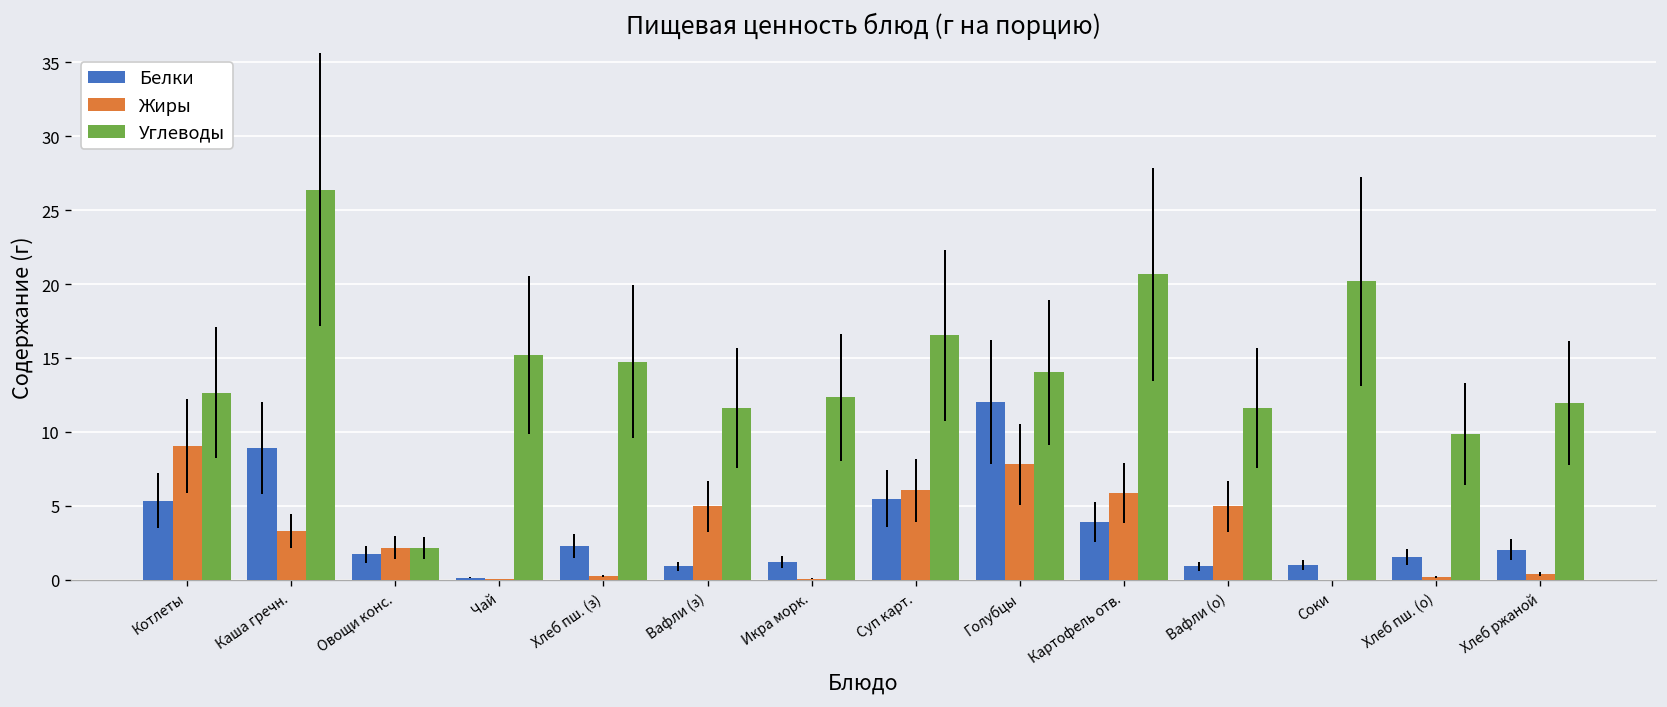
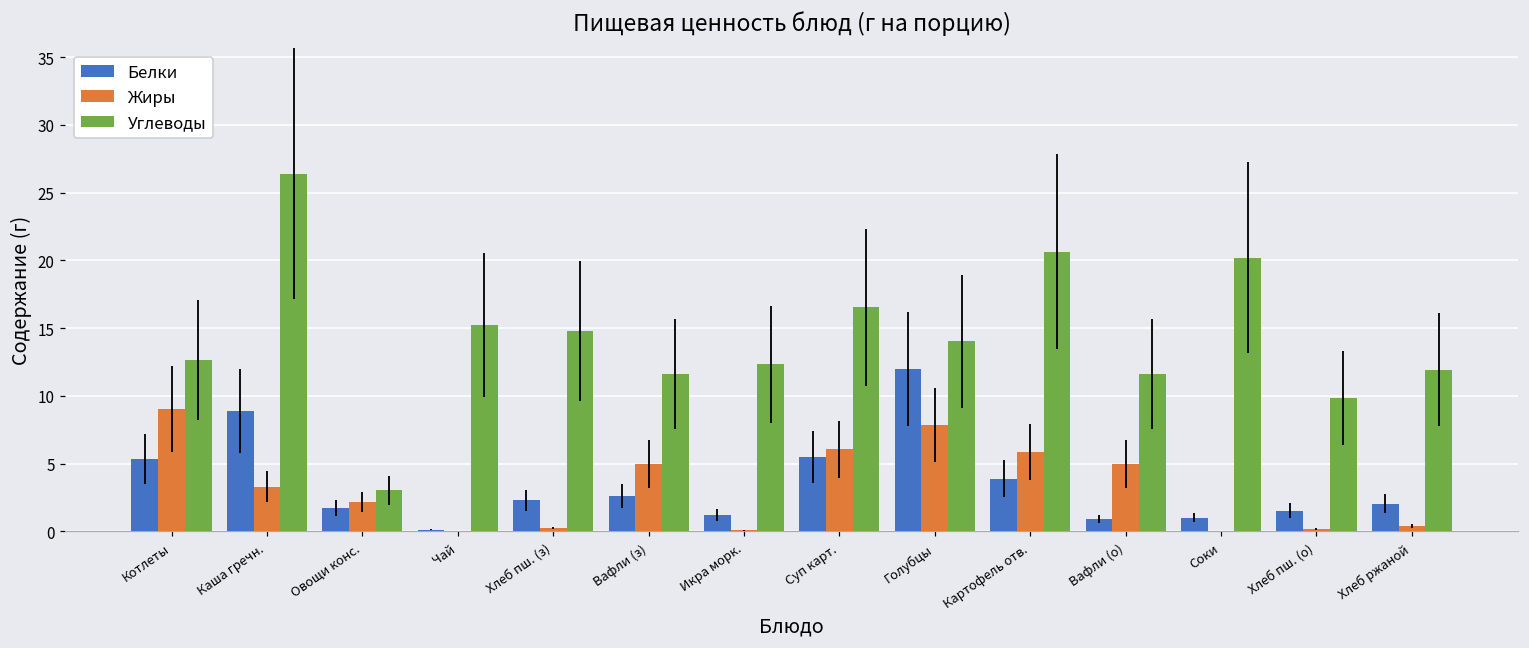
  {
    "Белки": {
      "Котлеты": 5.3,
      "Каша гречн.": 8.9,
      "Овощи конс.": 1.7,
      "Хлеб пш. (з)": 2.3,
-     "Вафли (з)": 0.9,
+     "Вафли (з)": 2.6,
      "Икра морк.": 1.2,
      "Суп карт.": 5.5,
      "Голубцы": 12.0,
      "Картофель отв.": 3.9,
      "Вафли (о)": 0.9,
      "Соки": 1.0,
      "Хлеб пш. (о)": 1.5,
      "Хлеб ржаной": 2.0
    },
    "Жиры": {
      "Котлеты": 9.0,
      "Каша гречн.": 3.3,
      "Овощи конс.": 2.2,
      "Хлеб пш. (з)": 0.2,
      "Вафли (з)": 5.0,
      "Суп карт.": 6.0,
      "Голубцы": 7.8,
      "Картофель отв.": 5.9,
      "Вафли (о)": 5.0,
      "Соки": 0.0,
      "Хлеб ржаной": 0.4
    },
    "Углеводы": {
      "Котлеты": 12.7,
      "Каша гречн.": 26.4,
-     "Овощи конс.": 2.2,
+     "Овощи конс.": 3.0,
      "Чай": 15.2,
      "Хлеб пш. (з)": 14.8,
      "Вафли (з)": 11.6,
      "Икра морк.": 12.3,
      "Суп карт.": 16.5,
      "Голубцы": 14.0,
      "Картофель отв.": 20.7,
      "Вафли (о)": 11.6,
      "Соки": 20.2,
      "Хлеб пш. (о)": 9.8,
      "Хлеб ржаной": 11.9
    }
  }
